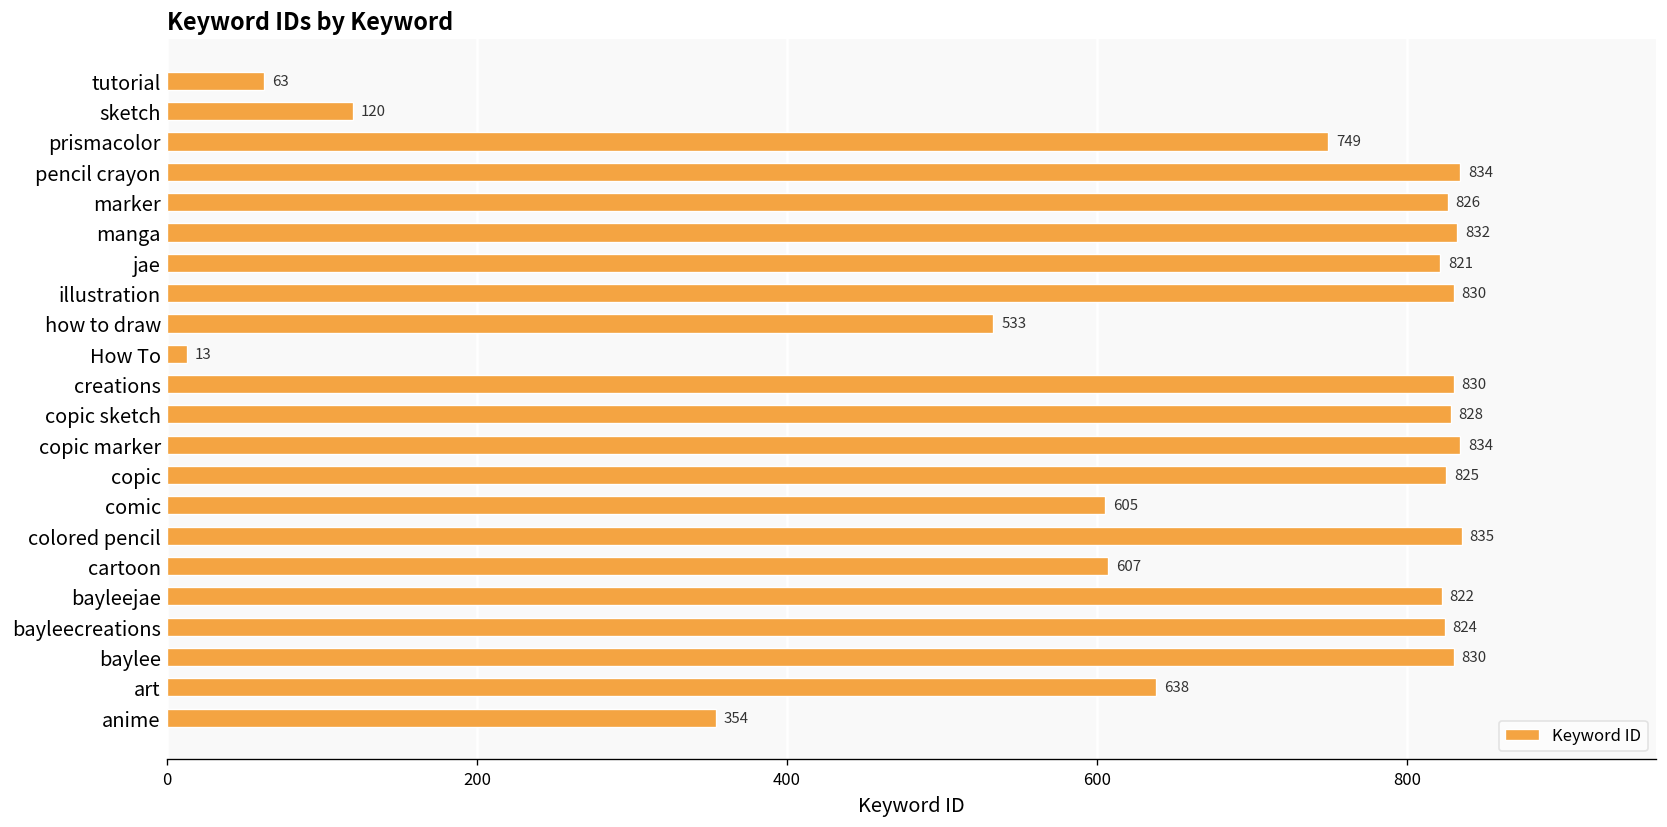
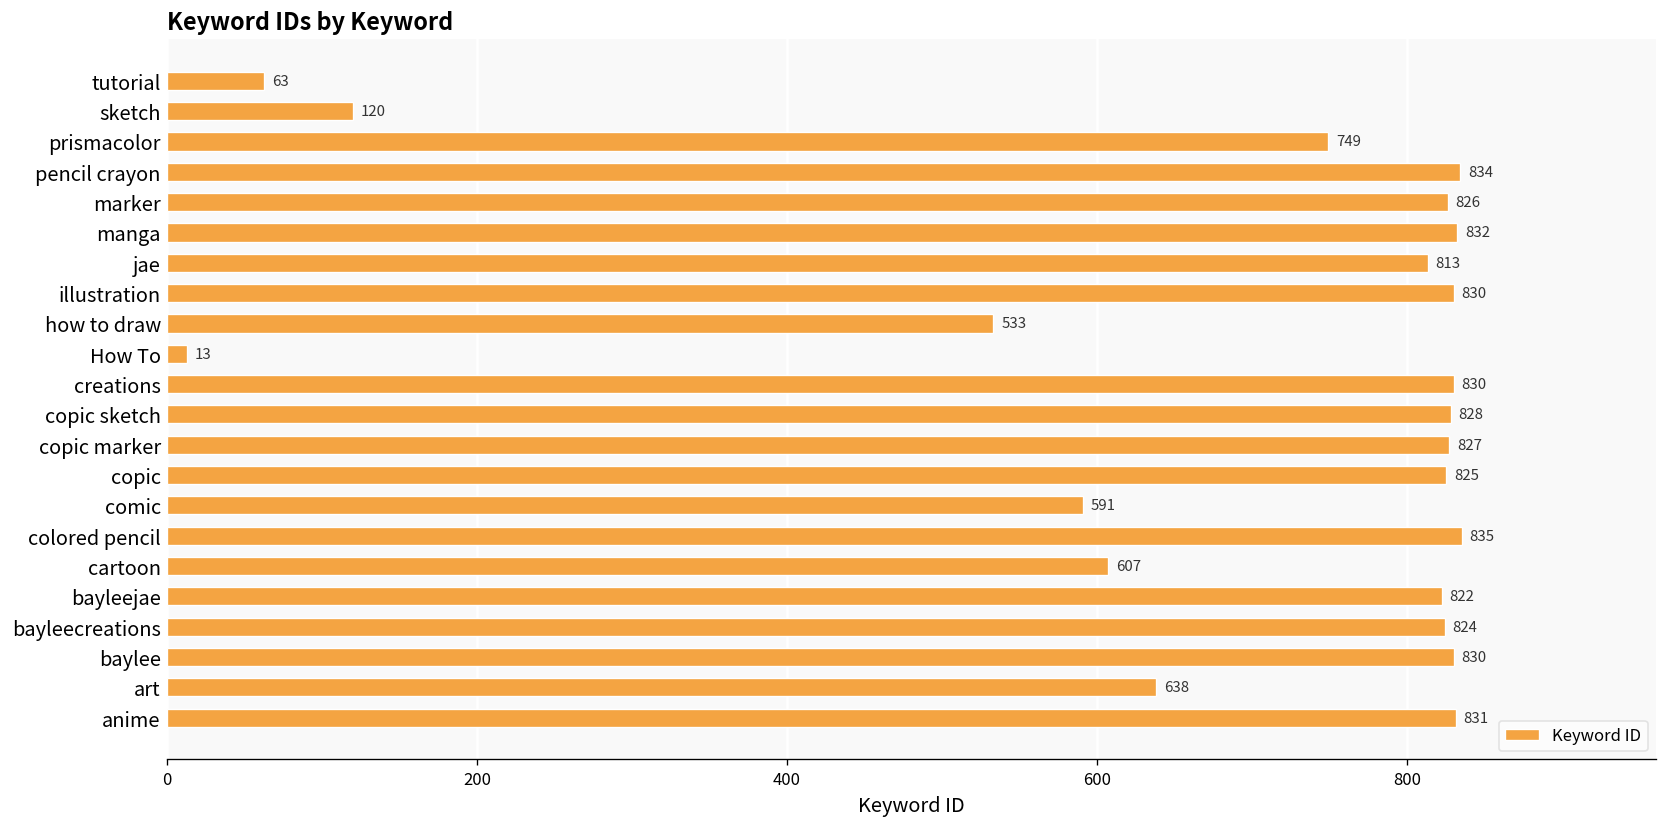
  {
    "tutorial": 63,
    "sketch": 120,
    "prismacolor": 749,
    "pencil crayon": 834,
    "marker": 826,
    "manga": 832,
-   "jae": 821,
+   "jae": 813,
    "illustration": 830,
    "how to draw": 533,
    "How To": 13,
    "creations": 830,
    "copic sketch": 828,
-   "copic marker": 834,
+   "copic marker": 827,
    "copic": 825,
-   "comic": 605,
+   "comic": 591,
    "colored pencil": 835,
    "cartoon": 607,
    "bayleejae": 822,
    "bayleecreations": 824,
    "baylee": 830,
    "art": 638,
-   "anime": 354
+   "anime": 831
  }
